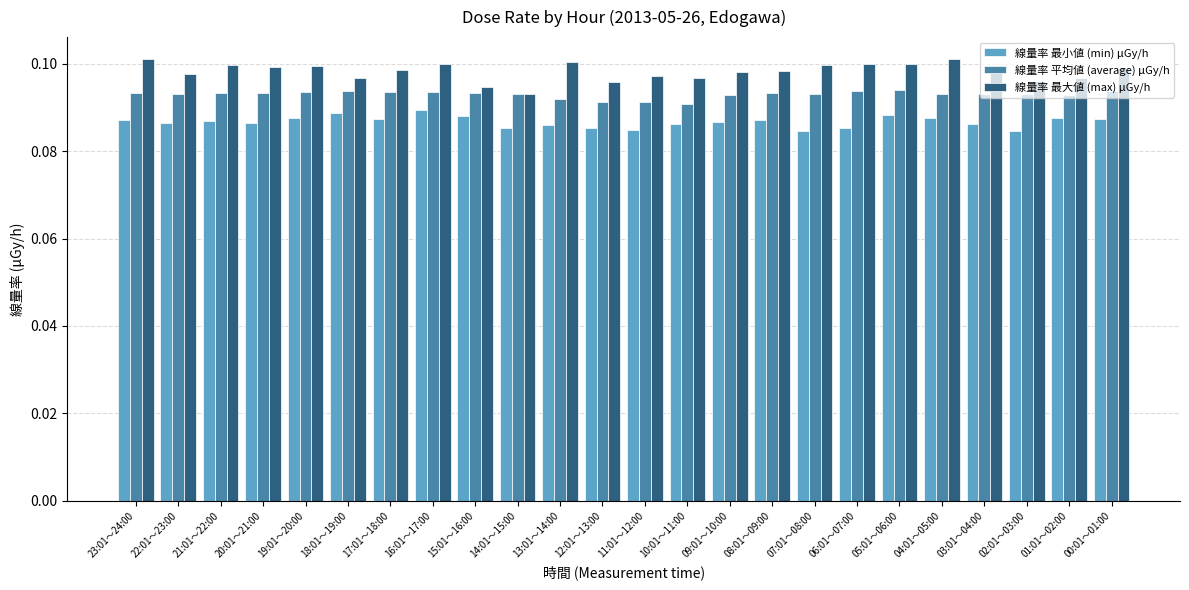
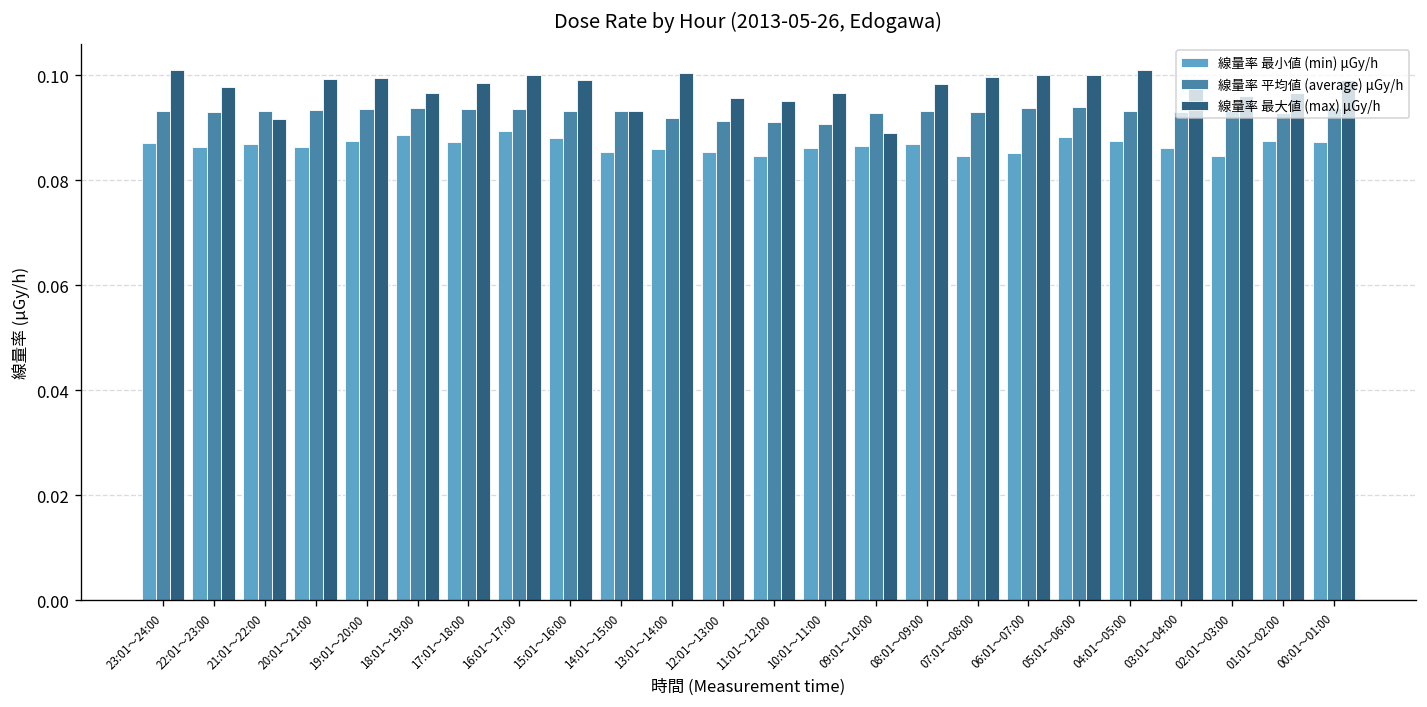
  {
    "線量率 最大値 (max) μGy/h": {
      "23:01～24:00": 0.101,
      "22:01～23:00": 0.098,
-     "21:01～22:00": 0.100,
+     "21:01～22:00": 0.092,
      "20:01～21:00": 0.099,
      "19:01～20:00": 0.100,
      "18:01～19:00": 0.097,
      "17:01～18:00": 0.099,
      "16:01～17:00": 0.100,
-     "15:01～16:00": 0.095,
+     "15:01～16:00": 0.099,
      "14:01～15:00": 0.093,
      "13:01～14:00": 0.100,
      "12:01～13:00": 0.096,
-     "11:01～12:00": 0.097,
+     "11:01～12:00": 0.095,
      "10:01～11:00": 0.097,
-     "09:01～10:00": 0.098,
+     "09:01～10:00": 0.089,
      "08:01～09:00": 0.098,
      "07:01～08:00": 0.100,
      "06:01～07:00": 0.100,
      "05:01～06:00": 0.100,
      "04:01～05:00": 0.101
    }
  }
